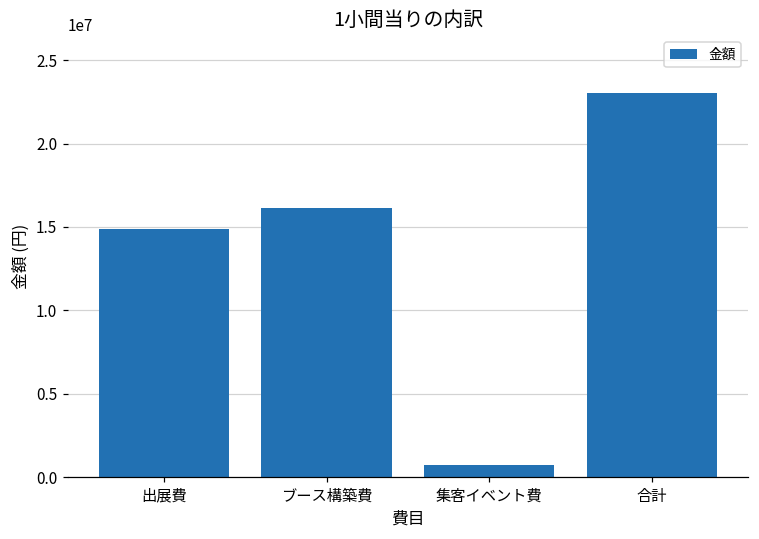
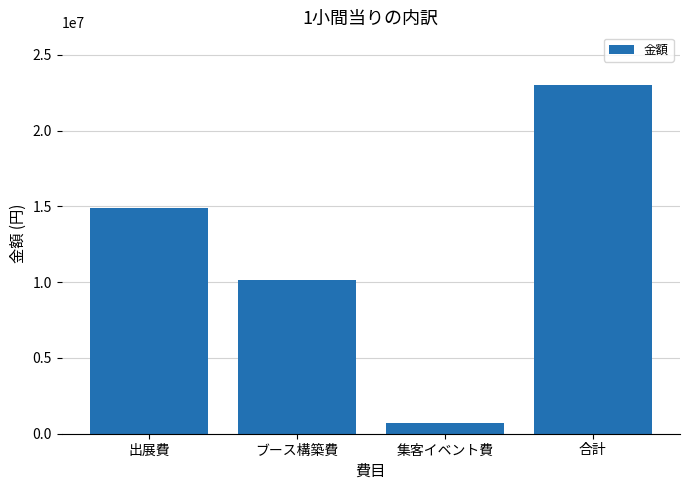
  {
    "出展費": 14900000,
-   "ブース構築費": 16100000,
+   "ブース構築費": 10100000,
    "集客イベント費": 700000,
    "合計": 23000000
  }
